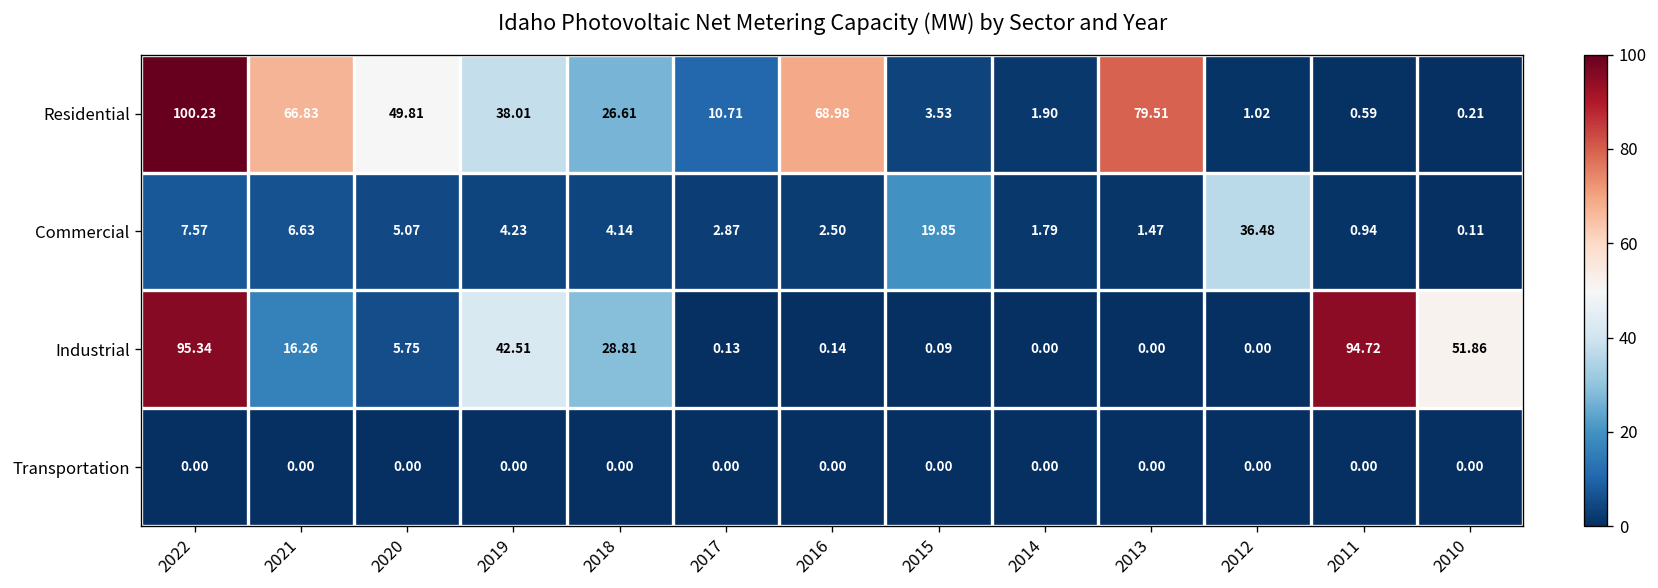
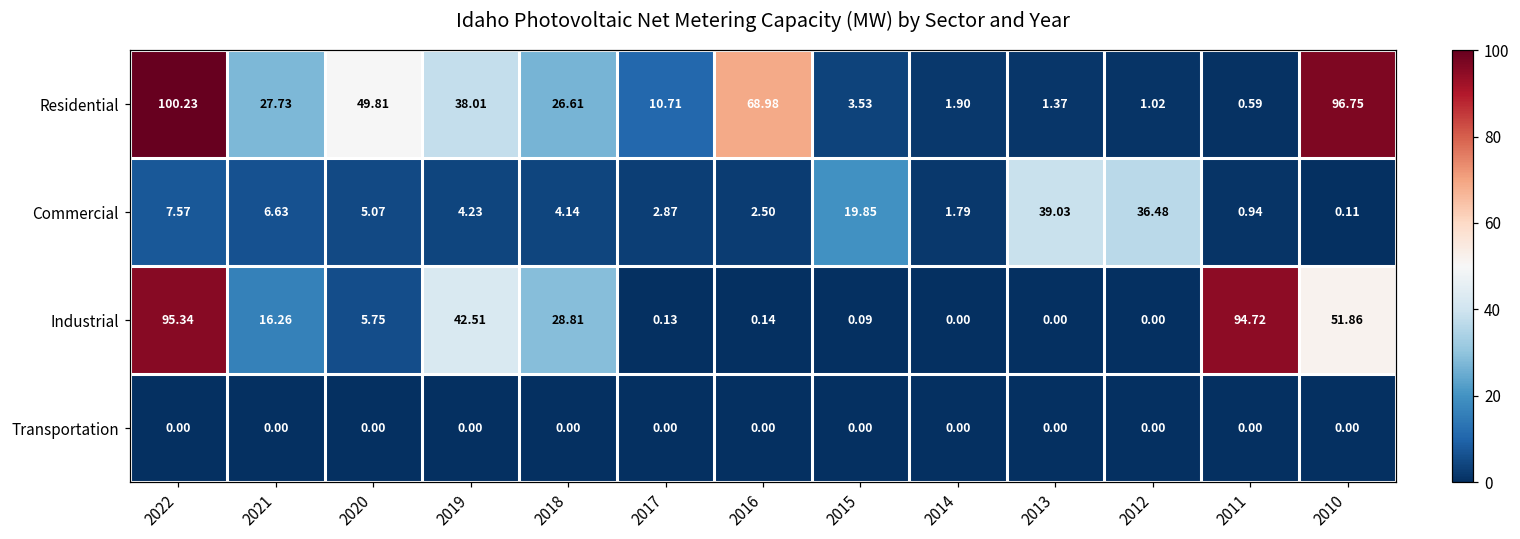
  {
    "Residential": {
      "2022": 100.23,
-     "2021": 66.83,
+     "2021": 27.73,
      "2020": 49.81,
      "2019": 38.01,
      "2018": 26.61,
      "2017": 10.71,
      "2016": 68.98,
      "2015": 3.53,
      "2014": 1.90,
-     "2013": 79.51,
+     "2013": 1.37,
      "2012": 1.02,
      "2011": 0.59,
-     "2010": 0.21
+     "2010": 96.75
    },
    "Commercial": {
      "2022": 7.57,
      "2021": 6.63,
      "2020": 5.07,
      "2019": 4.23,
      "2018": 4.14,
      "2017": 2.87,
      "2016": 2.50,
      "2015": 19.85,
      "2014": 1.79,
-     "2013": 1.47,
+     "2013": 39.03,
      "2012": 36.48,
      "2011": 0.94,
      "2010": 0.11
    },
    "Industrial": {
      "2022": 95.34,
      "2021": 16.26,
      "2020": 5.75,
      "2019": 42.51,
      "2018": 28.81,
      "2017": 0.13,
      "2016": 0.14,
      "2015": 0.09,
      "2014": 0.00,
      "2013": 0.00,
      "2012": 0.00,
      "2011": 94.72,
      "2010": 51.86
    },
    "Transportation": {
      "2022": 0.00,
      "2021": 0.00,
      "2020": 0.00,
      "2019": 0.00,
      "2018": 0.00,
      "2017": 0.00,
      "2016": 0.00,
      "2015": 0.00,
      "2014": 0.00,
      "2013": 0.00,
      "2012": 0.00,
      "2011": 0.00,
      "2010": 0.00
    }
  }
